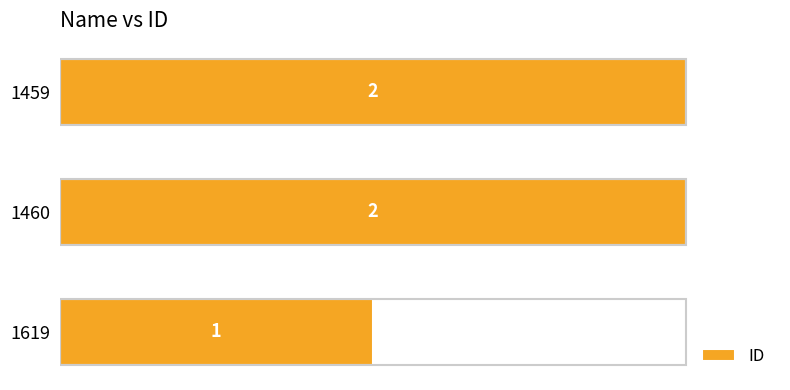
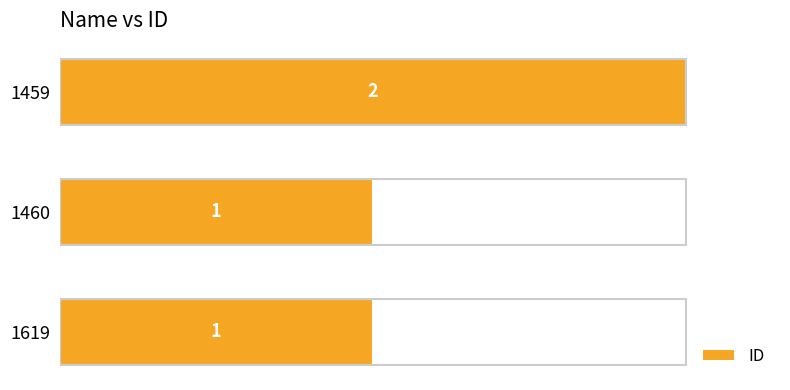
  {
    "1459": 2,
-   "1460": 2,
+   "1460": 1,
    "1619": 1
  }
